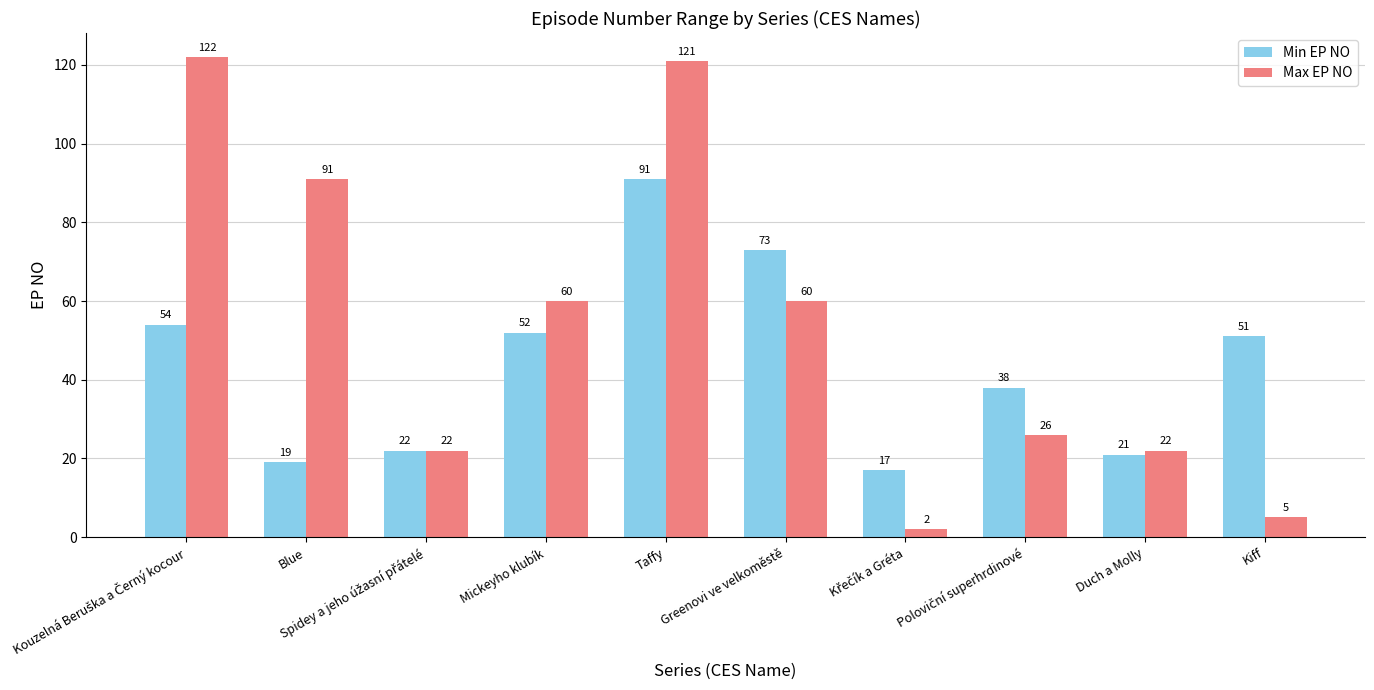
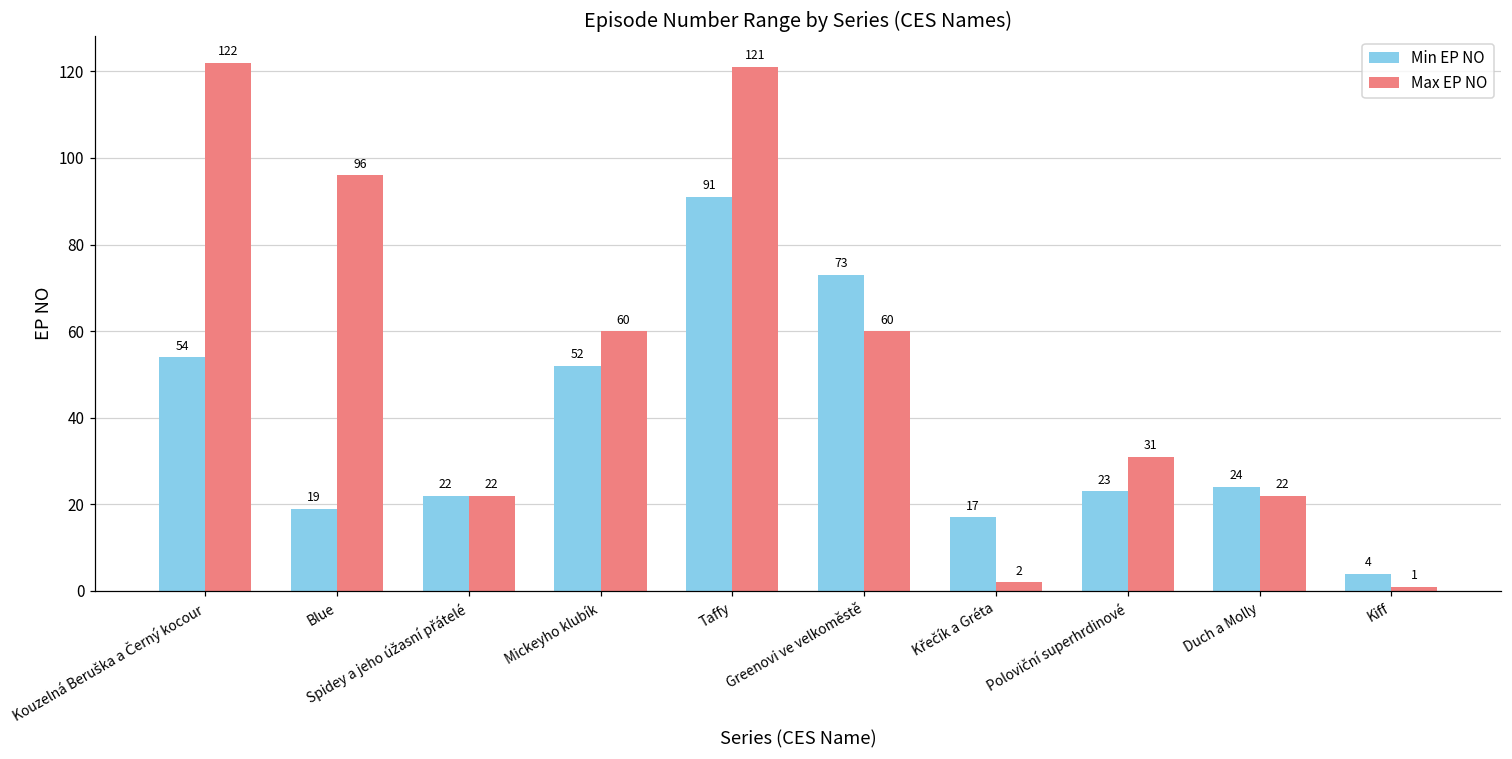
  {
    "Min EP NO": {
      "Kouzelná Beruška a Černý kocour": 54,
      "Blue": 19,
      "Spidey a jeho úžasní přátelé": 22,
      "Mickeyho klubík": 52,
      "Taffy": 91,
      "Greenovi ve velkoměstě": 73,
      "Křečík a Gréta": 17,
-     "Poloviční superhrdinové": 38,
-     "Duch a Molly": 21,
-     "Kiff": 51
+     "Poloviční superhrdinové": 23,
+     "Duch a Molly": 24,
+     "Kiff": 4
    },
    "Max EP NO": {
      "Kouzelná Beruška a Černý kocour": 122,
-     "Blue": 91,
+     "Blue": 96,
      "Spidey a jeho úžasní přátelé": 22,
      "Mickeyho klubík": 60,
      "Taffy": 121,
      "Greenovi ve velkoměstě": 60,
      "Křečík a Gréta": 2,
-     "Poloviční superhrdinové": 26,
+     "Poloviční superhrdinové": 31,
      "Duch a Molly": 22,
-     "Kiff": 5
+     "Kiff": 1
    }
  }
